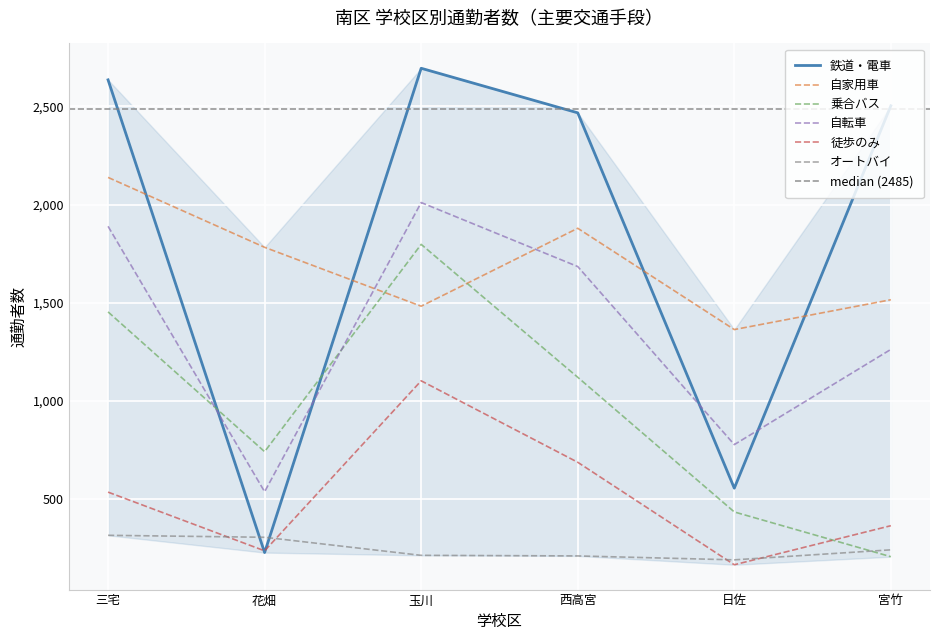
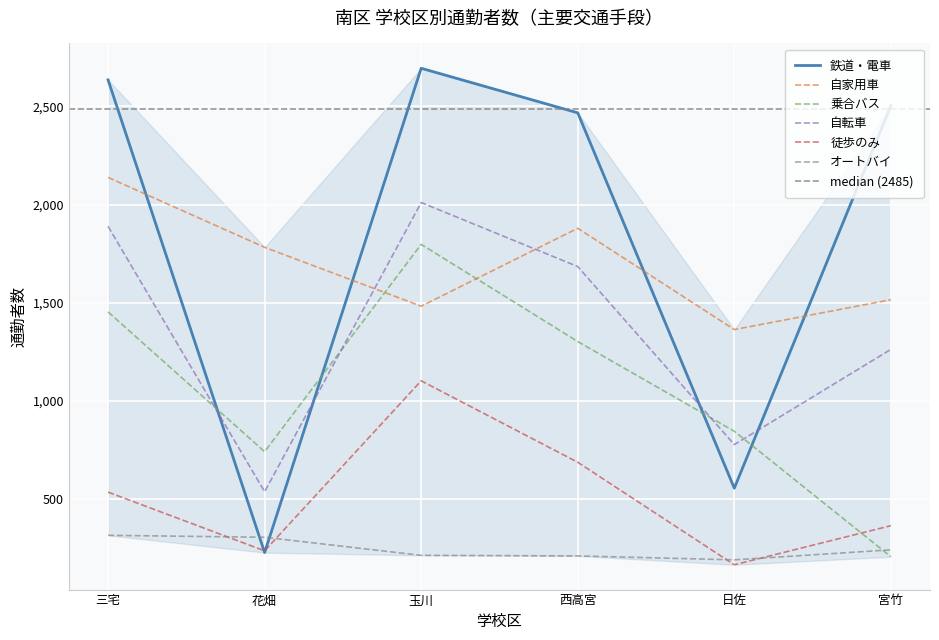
  {
    "乗合バス": {
      "三宅": "1,450",
      "花畑": "740",
      "玉川": "1,800",
-     "西高宮": "1,120",
-     "日佐": "430",
+     "西高宮": "1,300",
+     "日佐": "850",
      "宮竹": "210"
    }
  }
